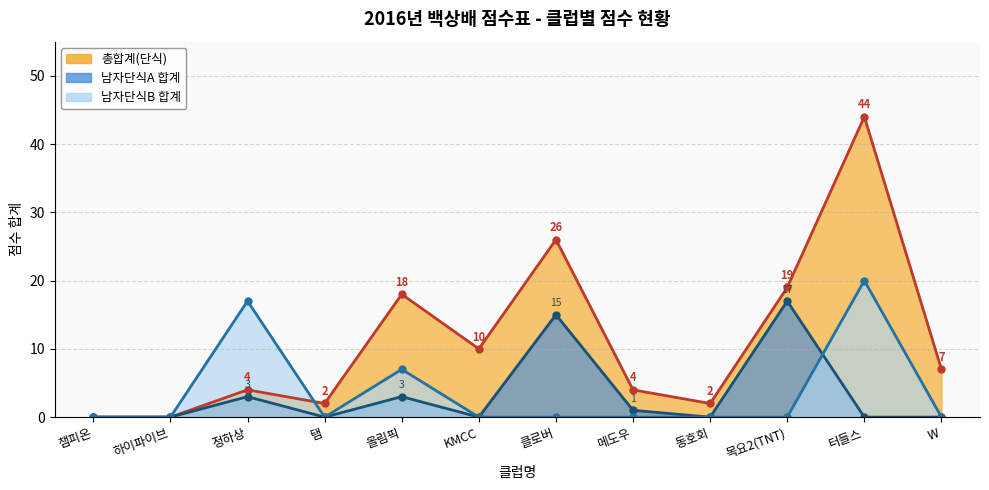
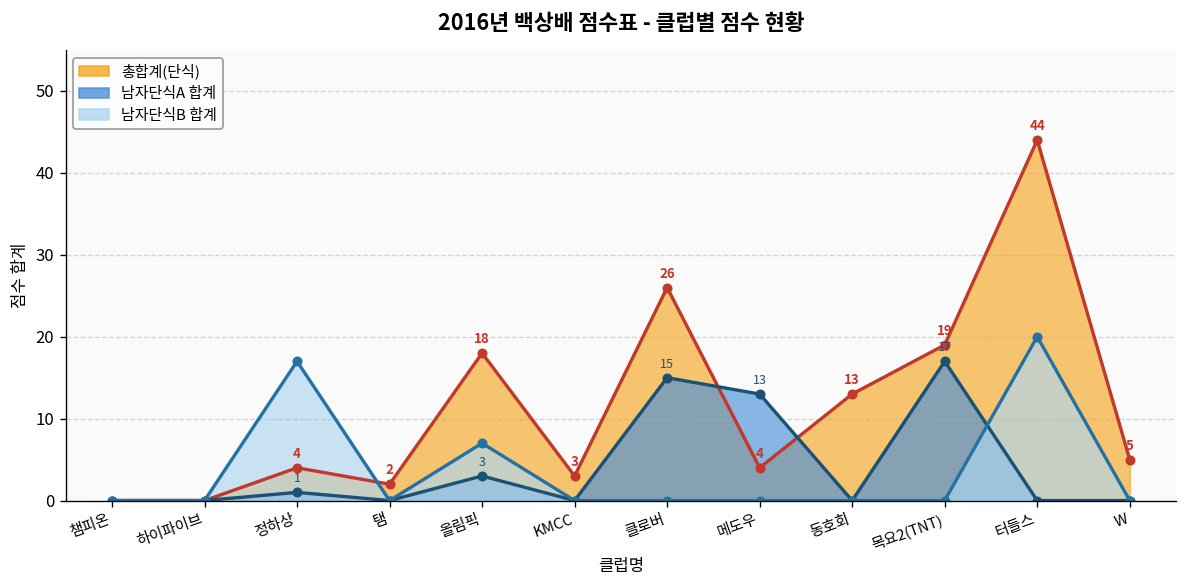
  {
    "총합계(단식)": {
      "탬": 2,
      "올림픽": 18,
-     "KMCC": 10,
+     "KMCC": 3,
      "클로버": 26,
      "메도우": 4,
-     "동호회": 2,
+     "동호회": 13,
      "목요2(TNT)": 19,
      "터들스": 44,
-     "W": 7
+     "W": 5
    },
    "남자단식A 합계": {
-     "정하상": 3,
+     "정하상": 1,
      "올림픽": 3,
      "클로버": 15,
-     "메도우": 1
+     "메도우": 13
    },
    "남자단식B 합계": {
      "정하상": 17,
      "올림픽": 7,
      "클로버": 0,
      "메도우": 0,
      "목요2(TNT)": 0,
      "터들스": 20
    }
  }
